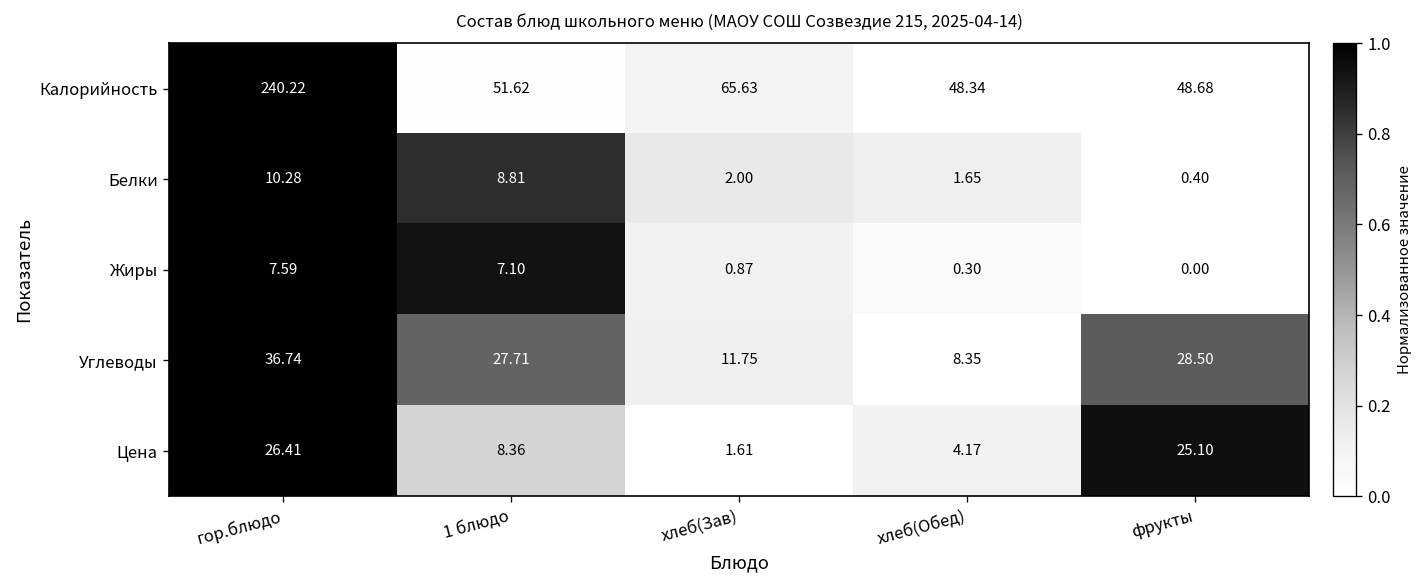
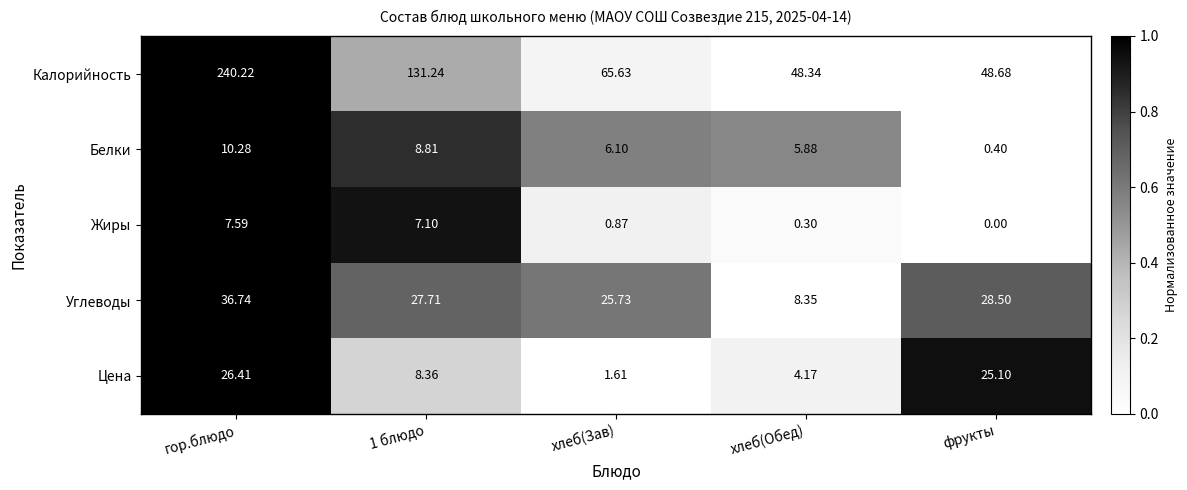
  {
    "Калорийность": {
      "гор.блюдо": 240.22,
-     "1 блюдо": 51.62,
+     "1 блюдо": 131.24,
      "хлеб(Зав)": 65.63,
      "хлеб(Обед)": 48.34,
      "фрукты": 48.68
    },
    "Белки": {
      "гор.блюдо": 10.28,
      "1 блюдо": 8.81,
-     "хлеб(Зав)": 2.00,
-     "хлеб(Обед)": 1.65,
+     "хлеб(Зав)": 6.10,
+     "хлеб(Обед)": 5.88,
      "фрукты": 0.40
    },
    "Жиры": {
      "гор.блюдо": 7.59,
      "1 блюдо": 7.10,
      "хлеб(Зав)": 0.87,
      "хлеб(Обед)": 0.30,
      "фрукты": 0.00
    },
    "Углеводы": {
      "гор.блюдо": 36.74,
      "1 блюдо": 27.71,
-     "хлеб(Зав)": 11.75,
+     "хлеб(Зав)": 25.73,
      "хлеб(Обед)": 8.35,
      "фрукты": 28.50
    },
    "Цена": {
      "гор.блюдо": 26.41,
      "1 блюдо": 8.36,
      "хлеб(Зав)": 1.61,
      "хлеб(Обед)": 4.17,
      "фрукты": 25.10
    }
  }
